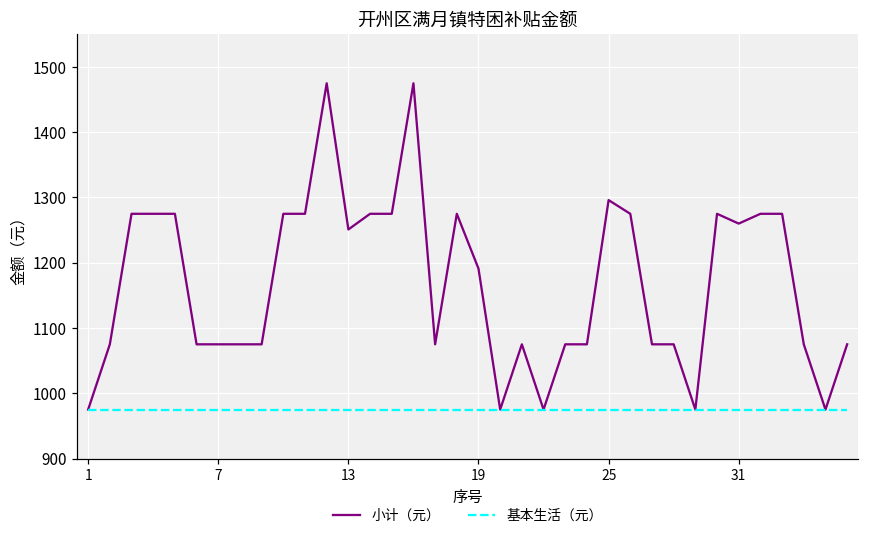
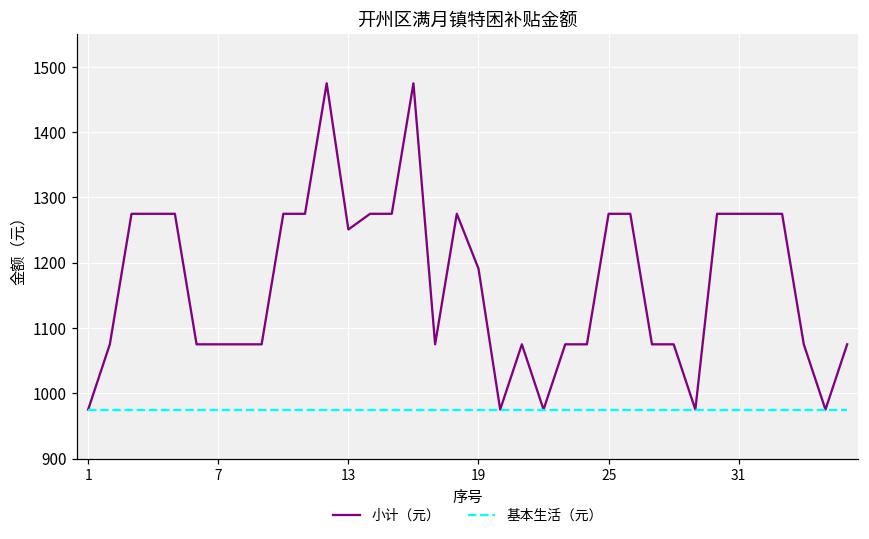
  {
    "小计（元）": {
      "7": 1080,
      "13": 1250,
      "19": 1190,
-     "25": 1300,
-     "31": 1260
+     "25": 1280,
+     "31": 1280
    },
    "基本生活（元）": {
      "7": 980,
      "13": 980,
      "19": 980,
      "25": 980,
      "31": 980
    }
  }
